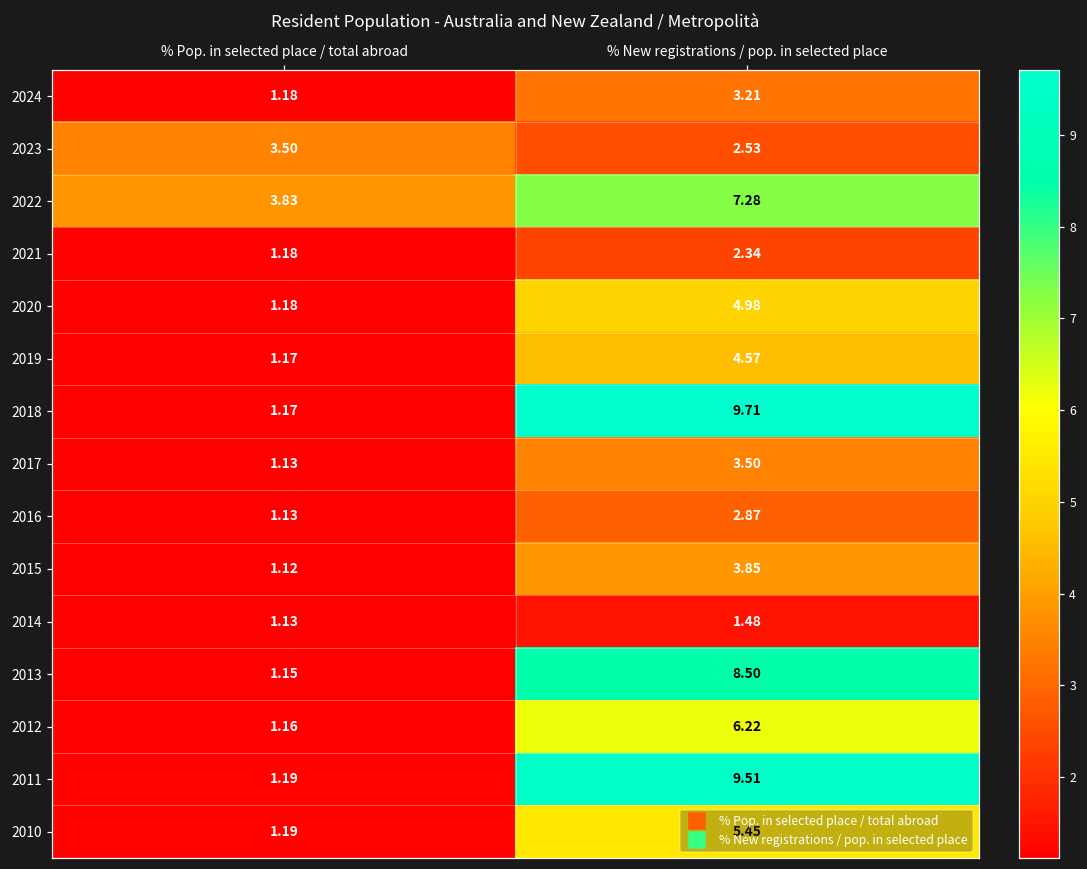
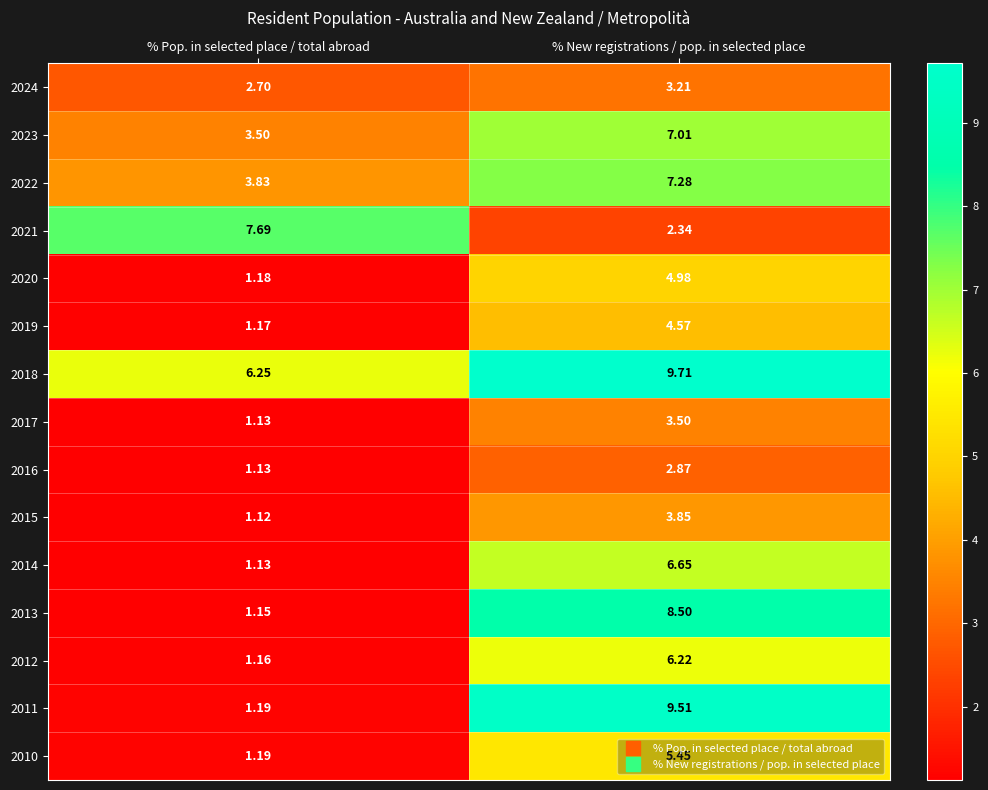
  {
    "2024": {
-     "% Pop. in selected place / total abroad": 1.18,
+     "% Pop. in selected place / total abroad": 2.70,
      "% New registrations / pop. in selected place": 3.21
    },
    "2023": {
      "% Pop. in selected place / total abroad": 3.50,
-     "% New registrations / pop. in selected place": 2.53
+     "% New registrations / pop. in selected place": 7.01
    },
    "2022": {
      "% Pop. in selected place / total abroad": 3.83,
      "% New registrations / pop. in selected place": 7.28
    },
    "2021": {
-     "% Pop. in selected place / total abroad": 1.18,
+     "% Pop. in selected place / total abroad": 7.69,
      "% New registrations / pop. in selected place": 2.34
    },
    "2020": {
      "% Pop. in selected place / total abroad": 1.18,
      "% New registrations / pop. in selected place": 4.98
    },
    "2019": {
      "% Pop. in selected place / total abroad": 1.17,
      "% New registrations / pop. in selected place": 4.57
    },
    "2018": {
-     "% Pop. in selected place / total abroad": 1.17,
+     "% Pop. in selected place / total abroad": 6.25,
      "% New registrations / pop. in selected place": 9.71
    },
    "2017": {
      "% Pop. in selected place / total abroad": 1.13,
      "% New registrations / pop. in selected place": 3.50
    },
    "2016": {
      "% Pop. in selected place / total abroad": 1.13,
      "% New registrations / pop. in selected place": 2.87
    },
    "2015": {
      "% Pop. in selected place / total abroad": 1.12,
      "% New registrations / pop. in selected place": 3.85
    },
    "2014": {
      "% Pop. in selected place / total abroad": 1.13,
-     "% New registrations / pop. in selected place": 1.48
+     "% New registrations / pop. in selected place": 6.65
    },
    "2013": {
      "% Pop. in selected place / total abroad": 1.15,
      "% New registrations / pop. in selected place": 8.50
    },
    "2012": {
      "% Pop. in selected place / total abroad": 1.16,
      "% New registrations / pop. in selected place": 6.22
    },
    "2011": {
      "% Pop. in selected place / total abroad": 1.19,
      "% New registrations / pop. in selected place": 9.51
    },
    "2010": {
      "% Pop. in selected place / total abroad": 1.19
    }
  }
